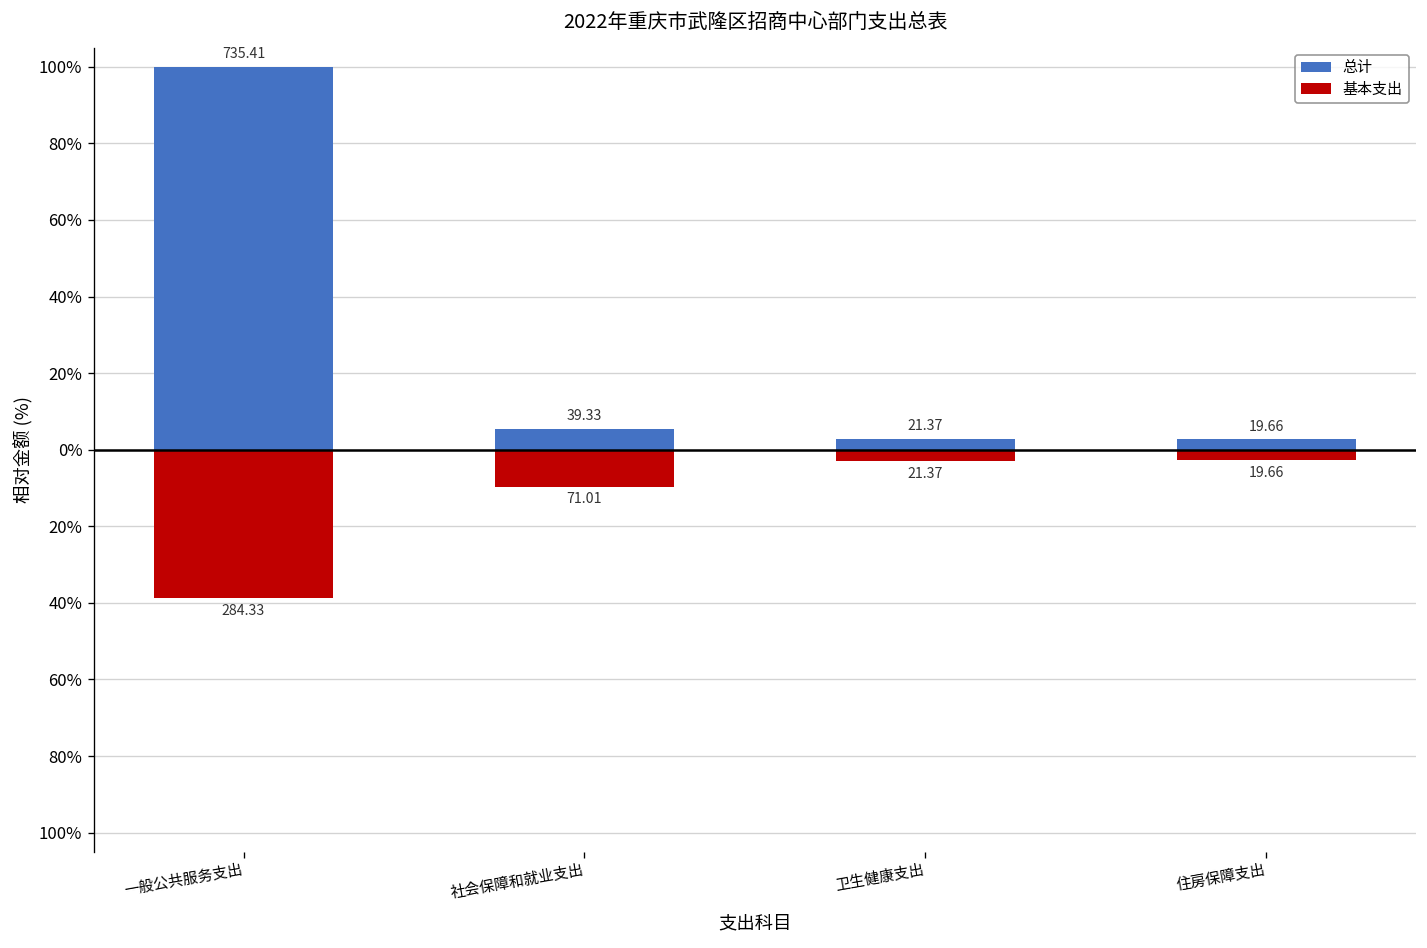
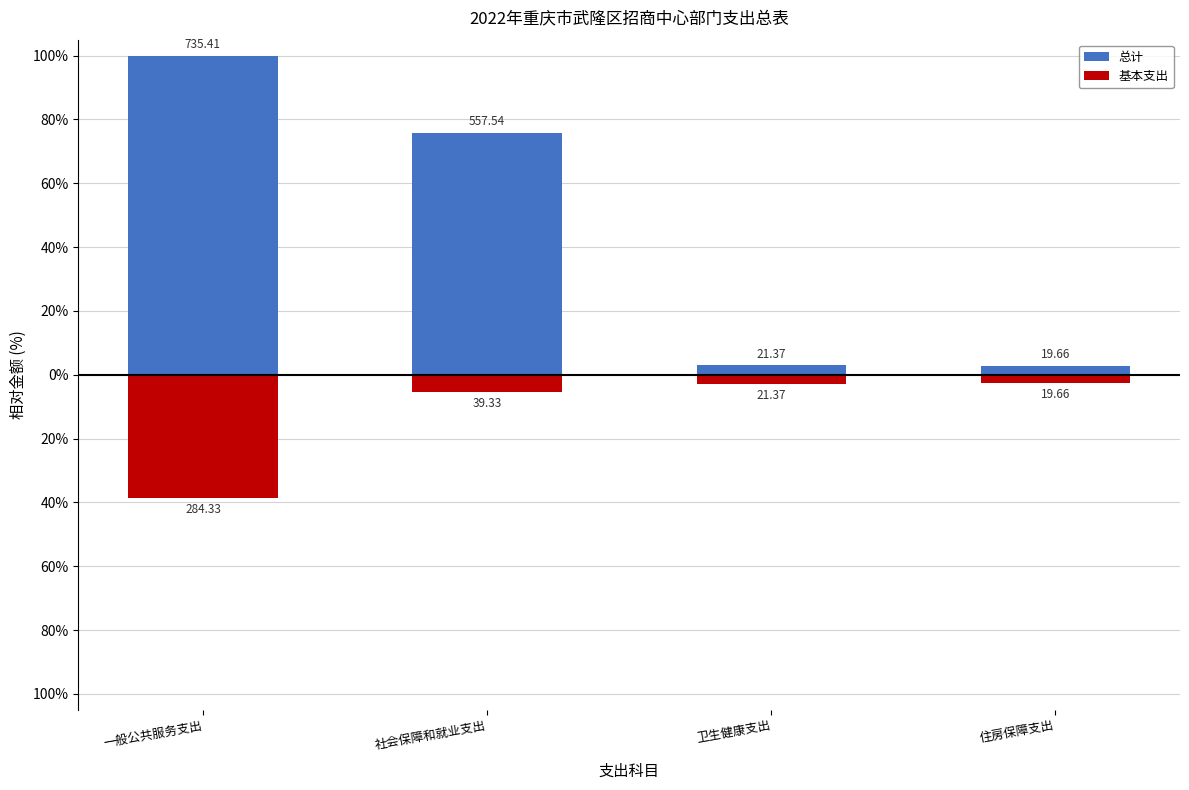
  {
    "总计": {
-     "社会保障和就业支出": 39.33
+     "社会保障和就业支出": 557.54
    },
    "基本支出": {
-     "社会保障和就业支出": 71.01
+     "社会保障和就业支出": 39.33
    }
  }
